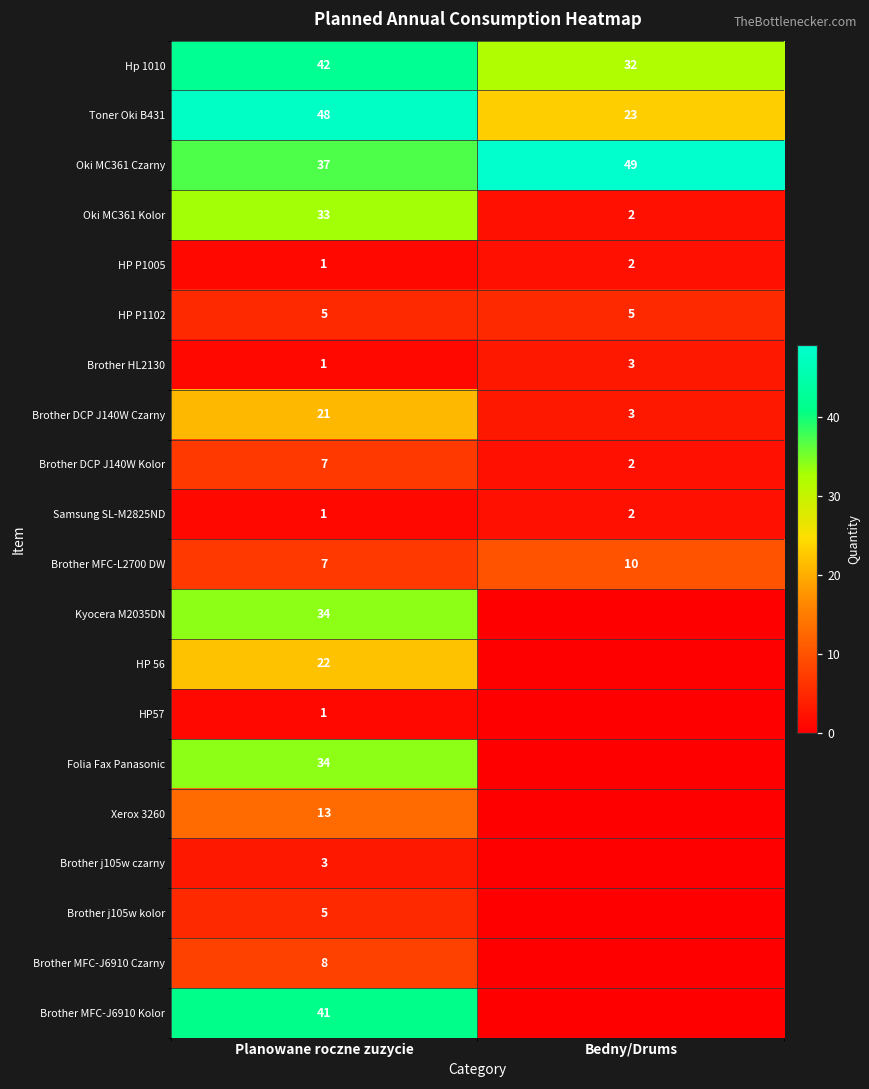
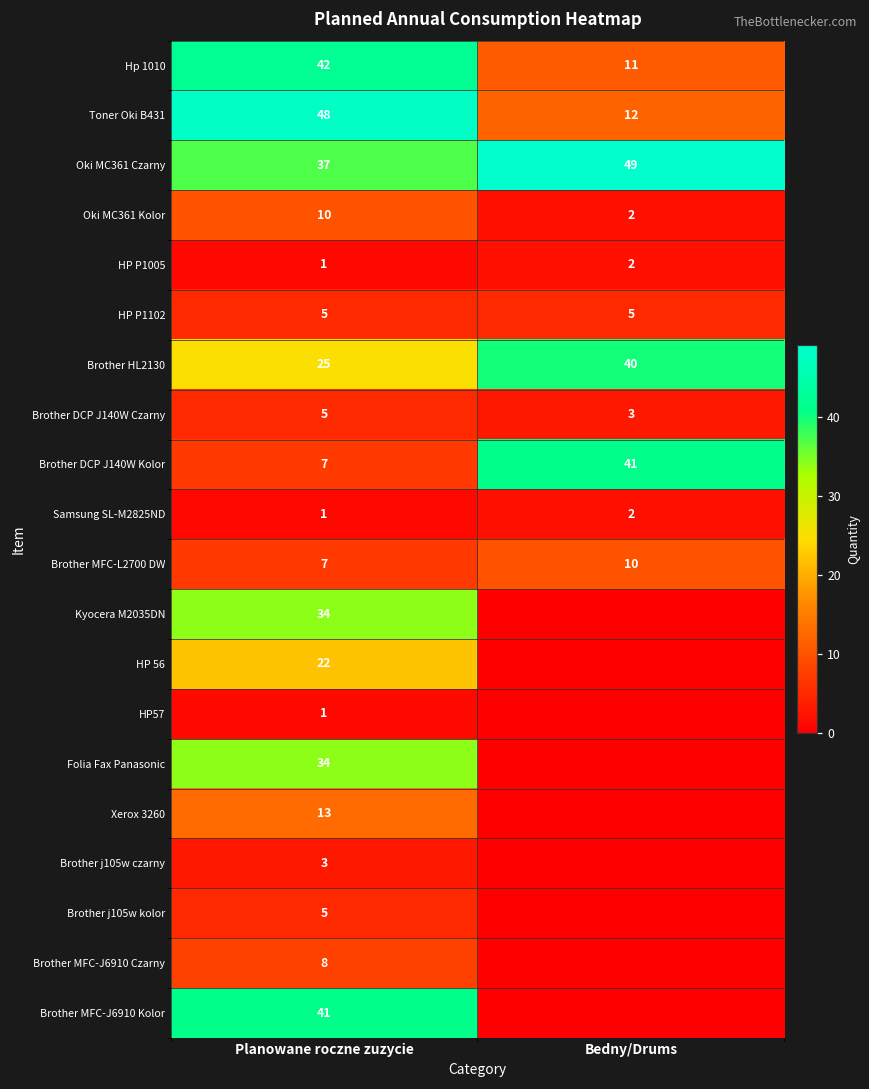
  {
    "Hp 1010": {
      "Planowane roczne zuzycie": 42,
-     "Bedny/Drums": 32
+     "Bedny/Drums": 11
    },
    "Toner Oki B431": {
      "Planowane roczne zuzycie": 48,
-     "Bedny/Drums": 23
+     "Bedny/Drums": 12
    },
    "Oki MC361 Czarny": {
      "Planowane roczne zuzycie": 37,
      "Bedny/Drums": 49
    },
    "Oki MC361 Kolor": {
-     "Planowane roczne zuzycie": 33,
+     "Planowane roczne zuzycie": 10,
      "Bedny/Drums": 2
    },
    "HP P1005": {
      "Planowane roczne zuzycie": 1,
      "Bedny/Drums": 2
    },
    "HP P1102": {
      "Planowane roczne zuzycie": 5,
      "Bedny/Drums": 5
    },
    "Brother HL2130": {
-     "Planowane roczne zuzycie": 1,
-     "Bedny/Drums": 3
+     "Planowane roczne zuzycie": 25,
+     "Bedny/Drums": 40
    },
    "Brother DCP J140W Czarny": {
-     "Planowane roczne zuzycie": 21,
+     "Planowane roczne zuzycie": 5,
      "Bedny/Drums": 3
    },
    "Brother DCP J140W Kolor": {
      "Planowane roczne zuzycie": 7,
-     "Bedny/Drums": 2
+     "Bedny/Drums": 41
    },
    "Samsung SL-M2825ND": {
      "Planowane roczne zuzycie": 1,
      "Bedny/Drums": 2
    },
    "Brother MFC-L2700 DW": {
      "Planowane roczne zuzycie": 7,
      "Bedny/Drums": 10
    },
    "Kyocera M2035DN": {
      "Planowane roczne zuzycie": 34
    },
    "HP 56": {
      "Planowane roczne zuzycie": 22
    },
    "HP57": {
      "Planowane roczne zuzycie": 1
    },
    "Folia Fax Panasonic": {
      "Planowane roczne zuzycie": 34
    },
    "Xerox 3260": {
      "Planowane roczne zuzycie": 13
    },
    "Brother j105w czarny": {
      "Planowane roczne zuzycie": 3
    },
    "Brother j105w kolor": {
      "Planowane roczne zuzycie": 5
    },
    "Brother MFC-J6910 Czarny": {
      "Planowane roczne zuzycie": 8
    },
    "Brother MFC-J6910 Kolor": {
      "Planowane roczne zuzycie": 41
    }
  }
